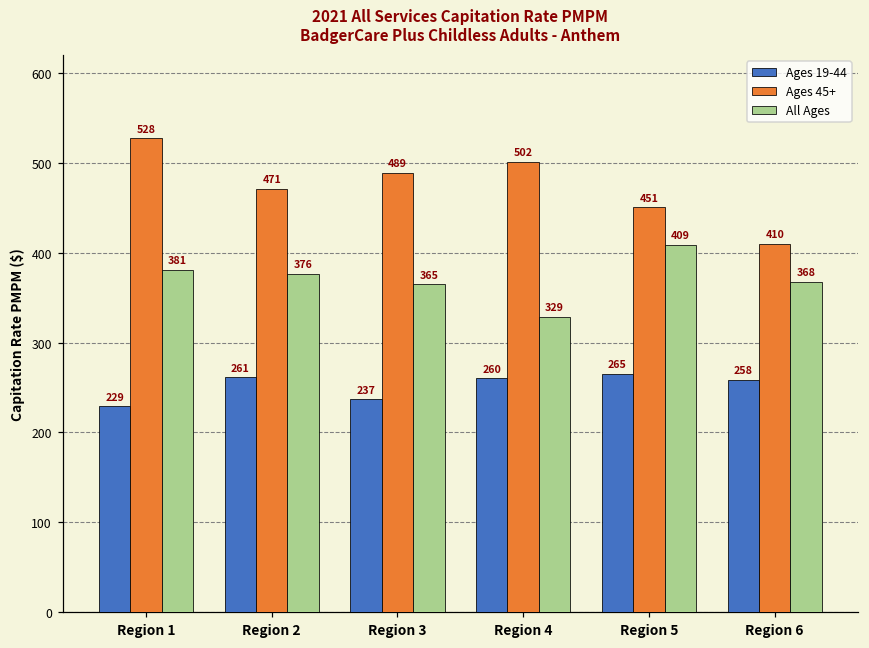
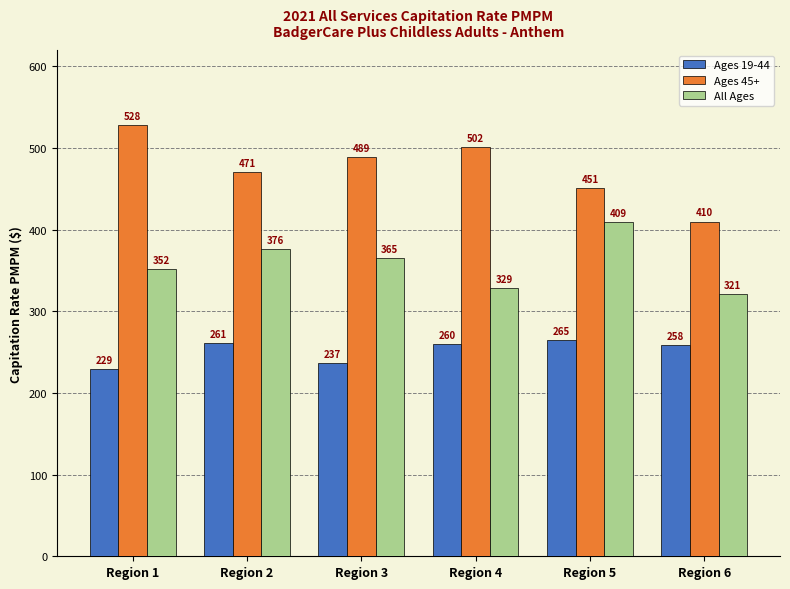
  {
    "Ages 19-44": {
      "Region 1": 229,
      "Region 2": 261,
      "Region 3": 237,
      "Region 4": 260,
      "Region 5": 265,
      "Region 6": 258
    },
    "Ages 45+": {
      "Region 1": 528,
      "Region 2": 471,
      "Region 3": 489,
      "Region 4": 502,
      "Region 5": 451,
      "Region 6": 410
    },
    "All Ages": {
-     "Region 1": 381,
+     "Region 1": 352,
      "Region 2": 376,
      "Region 3": 365,
      "Region 4": 329,
      "Region 5": 409,
-     "Region 6": 368
+     "Region 6": 321
    }
  }
